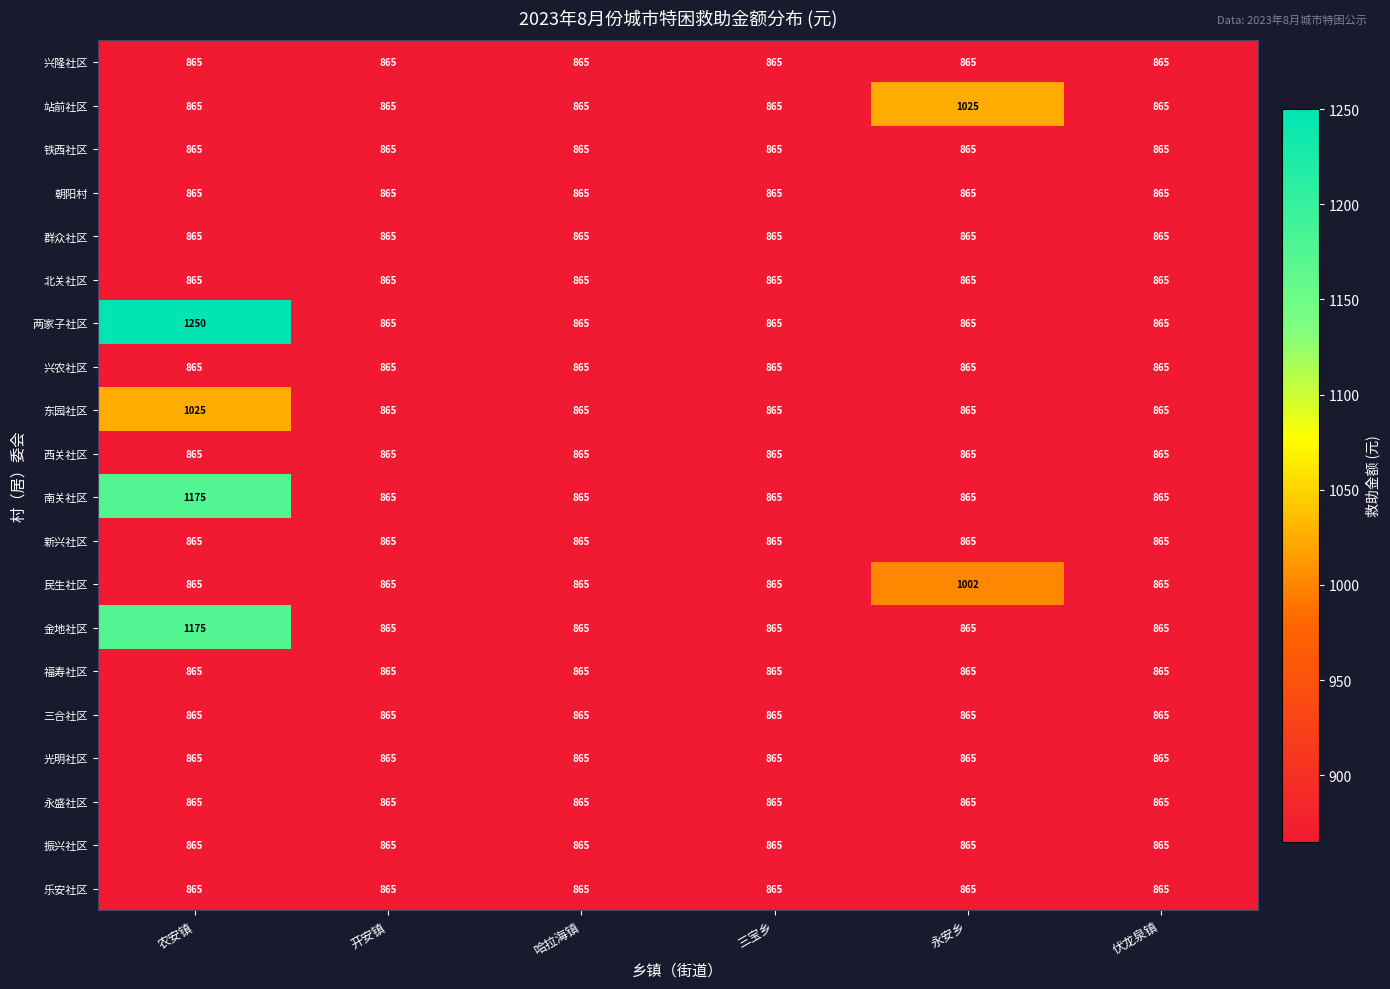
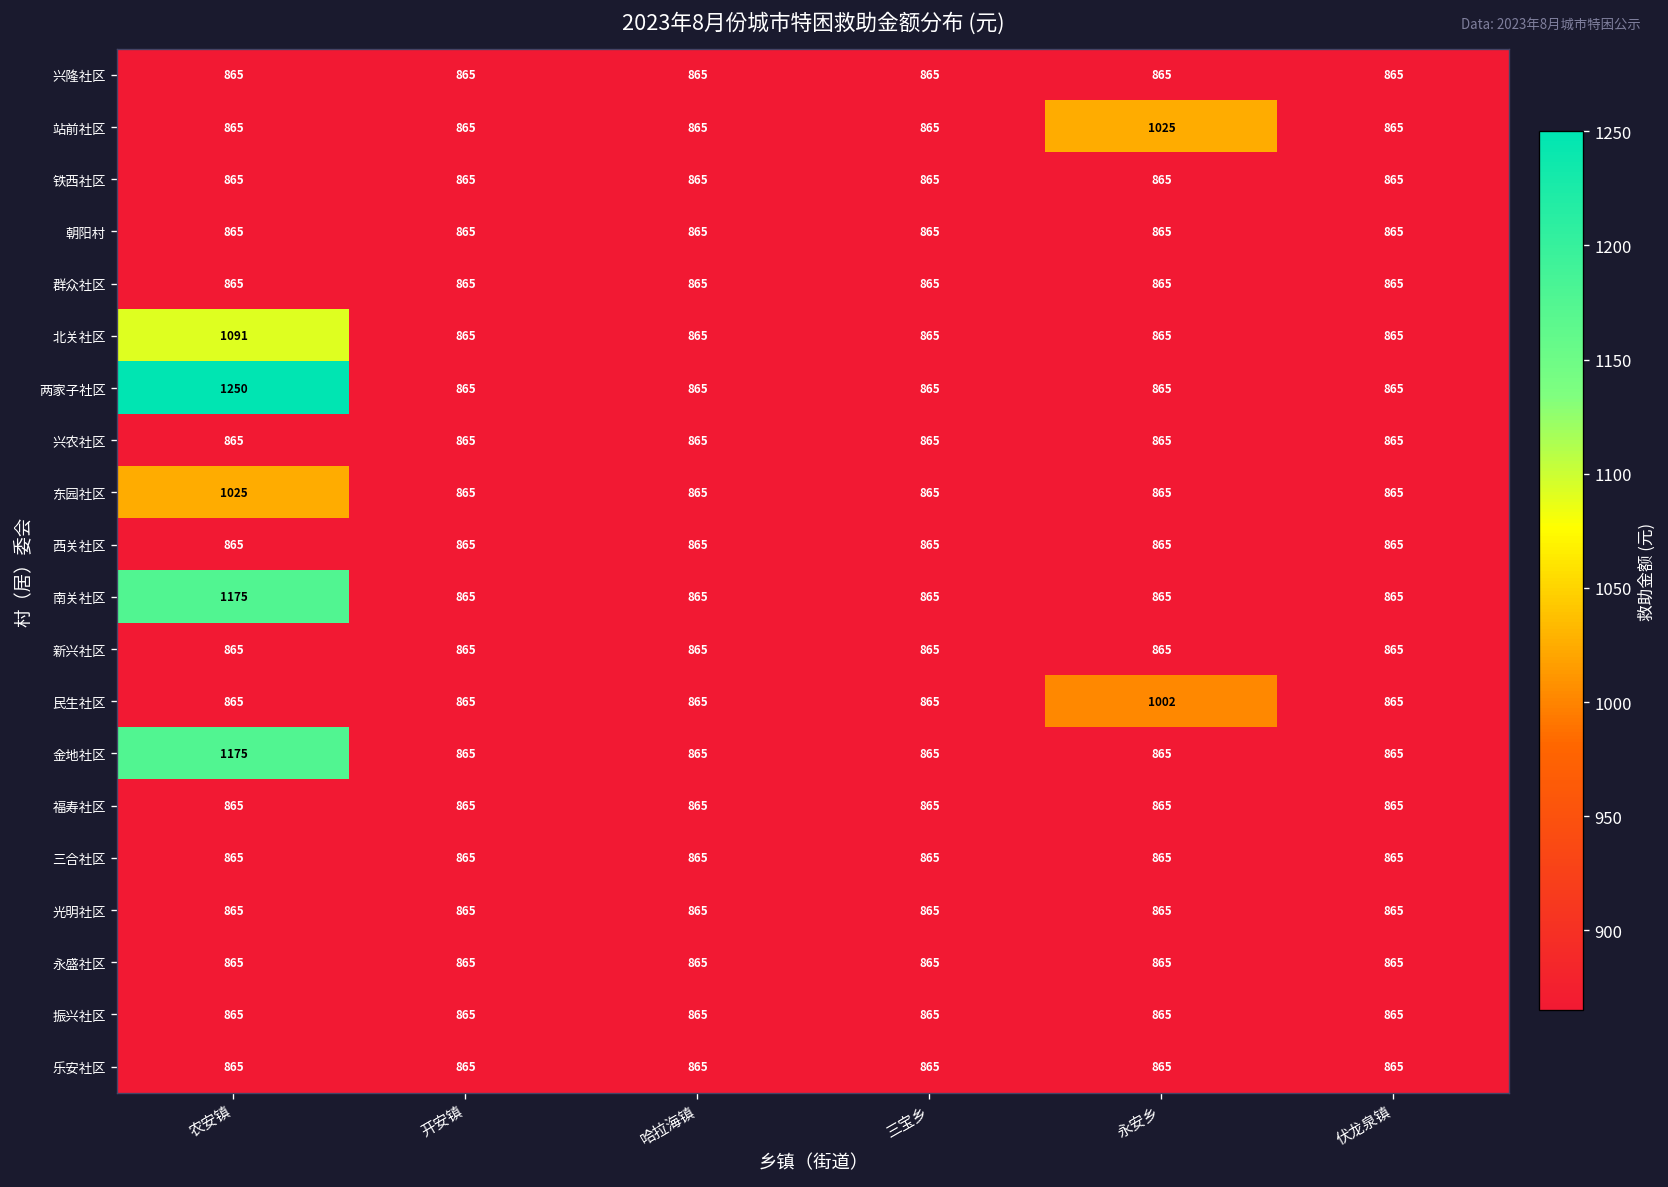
  {
    "兴隆社区": {
      "农安镇": 865,
      "开安镇": 865,
      "哈拉海镇": 865,
      "三宝乡": 865,
      "永安乡": 865,
      "伏龙泉镇": 865
    },
    "站前社区": {
      "农安镇": 865,
      "开安镇": 865,
      "哈拉海镇": 865,
      "三宝乡": 865,
      "永安乡": 1025,
      "伏龙泉镇": 865
    },
    "铁西社区": {
      "农安镇": 865,
      "开安镇": 865,
      "哈拉海镇": 865,
      "三宝乡": 865,
      "永安乡": 865,
      "伏龙泉镇": 865
    },
    "朝阳村": {
      "农安镇": 865,
      "开安镇": 865,
      "哈拉海镇": 865,
      "三宝乡": 865,
      "永安乡": 865,
      "伏龙泉镇": 865
    },
    "群众社区": {
      "农安镇": 865,
      "开安镇": 865,
      "哈拉海镇": 865,
      "三宝乡": 865,
      "永安乡": 865,
      "伏龙泉镇": 865
    },
    "北关社区": {
-     "农安镇": 865,
+     "农安镇": 1091,
      "开安镇": 865,
      "哈拉海镇": 865,
      "三宝乡": 865,
      "永安乡": 865,
      "伏龙泉镇": 865
    },
    "两家子社区": {
      "农安镇": 1250,
      "开安镇": 865,
      "哈拉海镇": 865,
      "三宝乡": 865,
      "永安乡": 865,
      "伏龙泉镇": 865
    },
    "兴农社区": {
      "农安镇": 865,
      "开安镇": 865,
      "哈拉海镇": 865,
      "三宝乡": 865,
      "永安乡": 865,
      "伏龙泉镇": 865
    },
    "东园社区": {
      "农安镇": 1025,
      "开安镇": 865,
      "哈拉海镇": 865,
      "三宝乡": 865,
      "永安乡": 865,
      "伏龙泉镇": 865
    },
    "西关社区": {
      "农安镇": 865,
      "开安镇": 865,
      "哈拉海镇": 865,
      "三宝乡": 865,
      "永安乡": 865,
      "伏龙泉镇": 865
    },
    "南关社区": {
      "农安镇": 1175,
      "开安镇": 865,
      "哈拉海镇": 865,
      "三宝乡": 865,
      "永安乡": 865,
      "伏龙泉镇": 865
    },
    "新兴社区": {
      "农安镇": 865,
      "开安镇": 865,
      "哈拉海镇": 865,
      "三宝乡": 865,
      "永安乡": 865,
      "伏龙泉镇": 865
    },
    "民生社区": {
      "农安镇": 865,
      "开安镇": 865,
      "哈拉海镇": 865,
      "三宝乡": 865,
      "永安乡": 1002,
      "伏龙泉镇": 865
    },
    "金地社区": {
      "农安镇": 1175,
      "开安镇": 865,
      "哈拉海镇": 865,
      "三宝乡": 865,
      "永安乡": 865,
      "伏龙泉镇": 865
    },
    "福寿社区": {
      "农安镇": 865,
      "开安镇": 865,
      "哈拉海镇": 865,
      "三宝乡": 865,
      "永安乡": 865,
      "伏龙泉镇": 865
    },
    "三合社区": {
      "农安镇": 865,
      "开安镇": 865,
      "哈拉海镇": 865,
      "三宝乡": 865,
      "永安乡": 865,
      "伏龙泉镇": 865
    },
    "光明社区": {
      "农安镇": 865,
      "开安镇": 865,
      "哈拉海镇": 865,
      "三宝乡": 865,
      "永安乡": 865,
      "伏龙泉镇": 865
    },
    "永盛社区": {
      "农安镇": 865,
      "开安镇": 865,
      "哈拉海镇": 865,
      "三宝乡": 865,
      "永安乡": 865,
      "伏龙泉镇": 865
    },
    "振兴社区": {
      "农安镇": 865,
      "开安镇": 865,
      "哈拉海镇": 865,
      "三宝乡": 865,
      "永安乡": 865,
      "伏龙泉镇": 865
    },
    "乐安社区": {
      "农安镇": 865,
      "开安镇": 865,
      "哈拉海镇": 865,
      "三宝乡": 865,
      "永安乡": 865,
      "伏龙泉镇": 865
    }
  }
